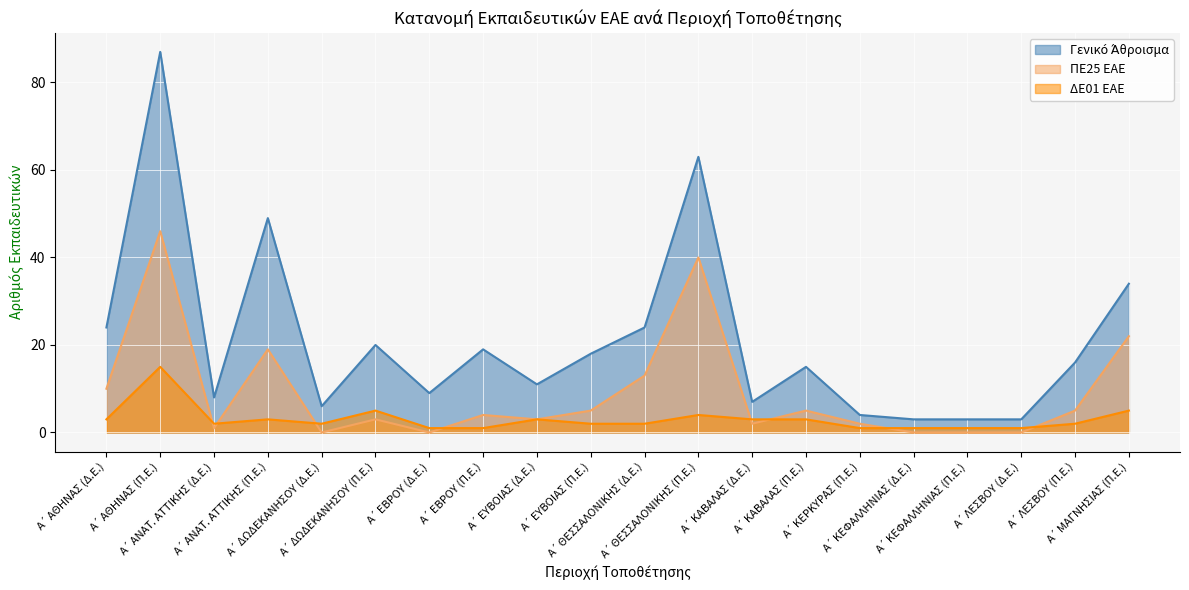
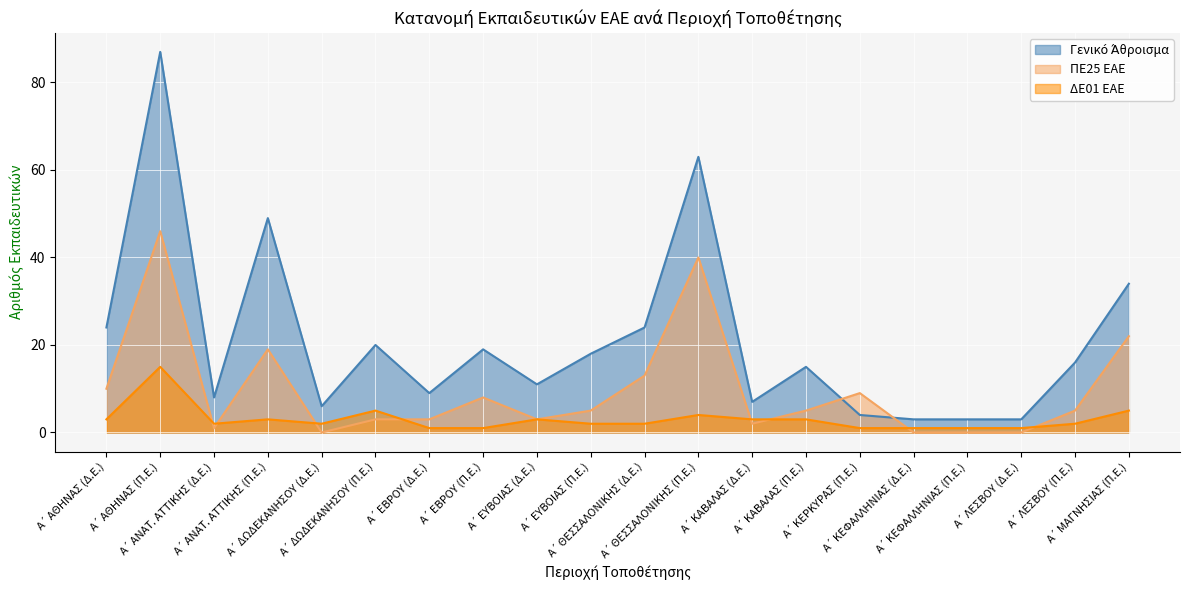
  {
    "Γενικό Άθροισμα": {
      "Α΄ ΑΘΗΝΑΣ (Δ.Ε.)": 24,
      "Α΄ ΑΘΗΝΑΣ (Π.Ε.)": 87,
      "Α΄ ΑΝΑΤ. ΑΤΤΙΚΗΣ (Δ.Ε.)": 8,
      "Α΄ ΑΝΑΤ. ΑΤΤΙΚΗΣ (Π.Ε.)": 49,
      "Α΄ ΔΩΔΕΚΑΝΗΣΟΥ (Δ.Ε.)": 6,
      "Α΄ ΔΩΔΕΚΑΝΗΣΟΥ (Π.Ε.)": 20,
      "Α΄ ΕΒΡΟΥ (Δ.Ε.)": 9,
      "Α΄ ΕΒΡΟΥ (Π.Ε.)": 19,
      "Α΄ ΕΥΒΟΙΑΣ (Δ.Ε.)": 11,
      "Α΄ ΕΥΒΟΙΑΣ (Π.Ε.)": 18,
      "Α΄ ΘΕΣΣΑΛΟΝΙΚΗΣ (Δ.Ε.)": 24,
      "Α΄ ΘΕΣΣΑΛΟΝΙΚΗΣ (Π.Ε.)": 63,
      "Α΄ ΚΑΒΑΛΑΣ (Δ.Ε.)": 7,
      "Α΄ ΚΑΒΑΛΑΣ (Π.Ε.)": 15,
      "Α΄ ΚΕΡΚΥΡΑΣ (Π.Ε.)": 4,
      "Α΄ ΚΕΦΑΛΛΗΝΙΑΣ (Δ.Ε.)": 3,
      "Α΄ ΚΕΦΑΛΛΗΝΙΑΣ (Π.Ε.)": 3,
      "Α΄ ΛΕΣΒΟΥ (Δ.Ε.)": 3,
      "Α΄ ΛΕΣΒΟΥ (Π.Ε.)": 16,
      "Α΄ ΜΑΓΝΗΣΙΑΣ (Π.Ε.)": 34
    },
    "ΠΕ25 ΕΑΕ": {
      "Α΄ ΑΘΗΝΑΣ (Δ.Ε.)": 10,
      "Α΄ ΑΘΗΝΑΣ (Π.Ε.)": 46,
      "Α΄ ΑΝΑΤ. ΑΤΤΙΚΗΣ (Δ.Ε.)": 1,
      "Α΄ ΑΝΑΤ. ΑΤΤΙΚΗΣ (Π.Ε.)": 19,
      "Α΄ ΔΩΔΕΚΑΝΗΣΟΥ (Δ.Ε.)": 0,
      "Α΄ ΔΩΔΕΚΑΝΗΣΟΥ (Π.Ε.)": 3,
-     "Α΄ ΕΒΡΟΥ (Δ.Ε.)": 0,
-     "Α΄ ΕΒΡΟΥ (Π.Ε.)": 4,
+     "Α΄ ΕΒΡΟΥ (Δ.Ε.)": 3,
+     "Α΄ ΕΒΡΟΥ (Π.Ε.)": 8,
      "Α΄ ΕΥΒΟΙΑΣ (Π.Ε.)": 5,
      "Α΄ ΘΕΣΣΑΛΟΝΙΚΗΣ (Δ.Ε.)": 13,
      "Α΄ ΘΕΣΣΑΛΟΝΙΚΗΣ (Π.Ε.)": 40,
      "Α΄ ΚΑΒΑΛΑΣ (Δ.Ε.)": 2,
      "Α΄ ΚΑΒΑΛΑΣ (Π.Ε.)": 5,
-     "Α΄ ΚΕΡΚΥΡΑΣ (Π.Ε.)": 2,
+     "Α΄ ΚΕΡΚΥΡΑΣ (Π.Ε.)": 9,
      "Α΄ ΚΕΦΑΛΛΗΝΙΑΣ (Δ.Ε.)": 0,
      "Α΄ ΚΕΦΑΛΛΗΝΙΑΣ (Π.Ε.)": 0,
      "Α΄ ΛΕΣΒΟΥ (Δ.Ε.)": 0,
      "Α΄ ΛΕΣΒΟΥ (Π.Ε.)": 5,
      "Α΄ ΜΑΓΝΗΣΙΑΣ (Π.Ε.)": 22
    },
    "ΔΕ01 ΕΑΕ": {
      "Α΄ ΑΘΗΝΑΣ (Δ.Ε.)": 3,
      "Α΄ ΑΘΗΝΑΣ (Π.Ε.)": 15,
      "Α΄ ΑΝΑΤ. ΑΤΤΙΚΗΣ (Δ.Ε.)": 2,
      "Α΄ ΑΝΑΤ. ΑΤΤΙΚΗΣ (Π.Ε.)": 3,
      "Α΄ ΔΩΔΕΚΑΝΗΣΟΥ (Δ.Ε.)": 2,
      "Α΄ ΔΩΔΕΚΑΝΗΣΟΥ (Π.Ε.)": 5,
      "Α΄ ΕΒΡΟΥ (Δ.Ε.)": 1,
      "Α΄ ΕΒΡΟΥ (Π.Ε.)": 1,
      "Α΄ ΕΥΒΟΙΑΣ (Π.Ε.)": 2,
      "Α΄ ΘΕΣΣΑΛΟΝΙΚΗΣ (Δ.Ε.)": 2,
      "Α΄ ΘΕΣΣΑΛΟΝΙΚΗΣ (Π.Ε.)": 4,
      "Α΄ ΚΑΒΑΛΑΣ (Δ.Ε.)": 3,
      "Α΄ ΚΑΒΑΛΑΣ (Π.Ε.)": 3,
      "Α΄ ΚΕΡΚΥΡΑΣ (Π.Ε.)": 1,
      "Α΄ ΚΕΦΑΛΛΗΝΙΑΣ (Δ.Ε.)": 1,
      "Α΄ ΚΕΦΑΛΛΗΝΙΑΣ (Π.Ε.)": 1,
      "Α΄ ΛΕΣΒΟΥ (Δ.Ε.)": 1,
      "Α΄ ΛΕΣΒΟΥ (Π.Ε.)": 2,
      "Α΄ ΜΑΓΝΗΣΙΑΣ (Π.Ε.)": 5
    }
  }
